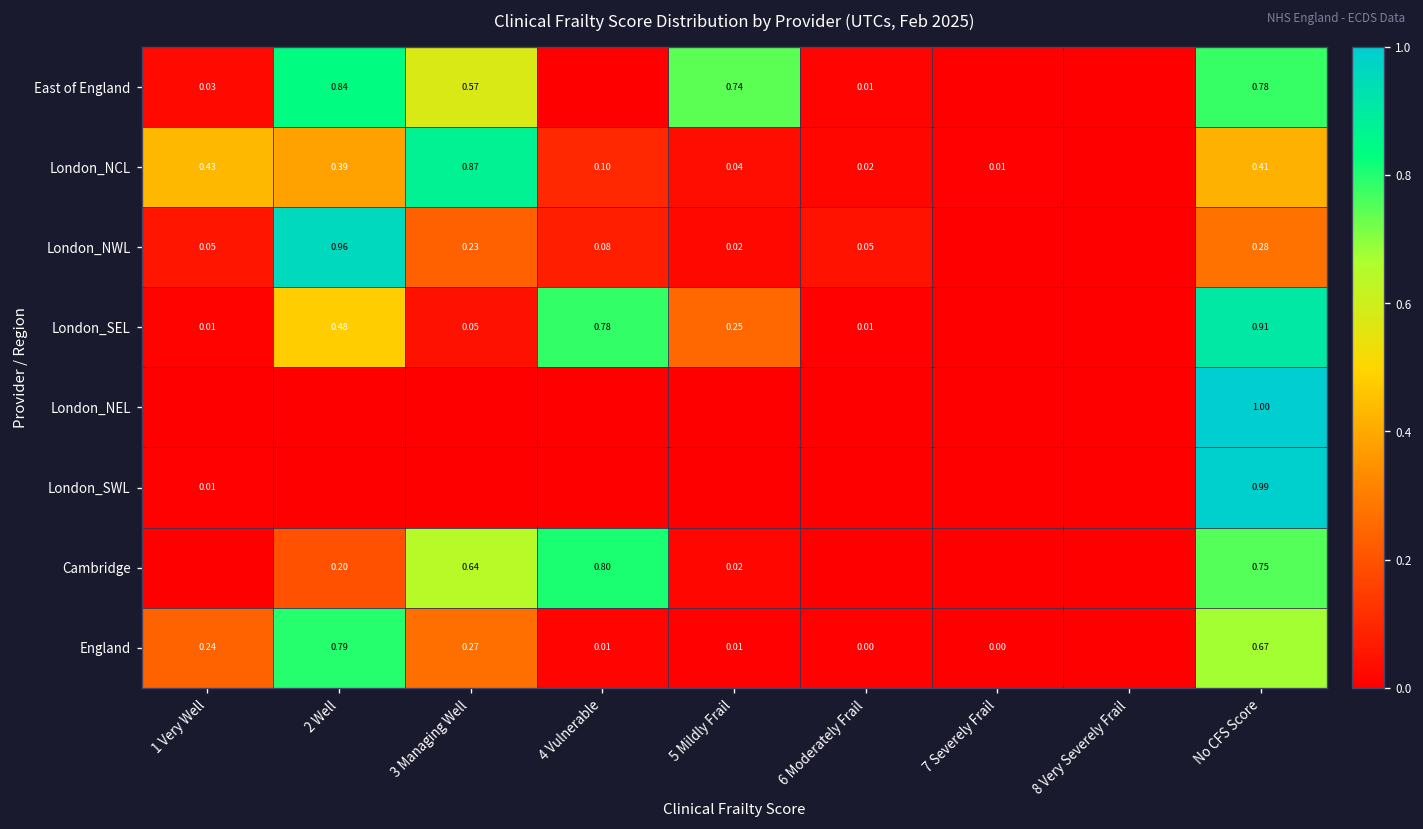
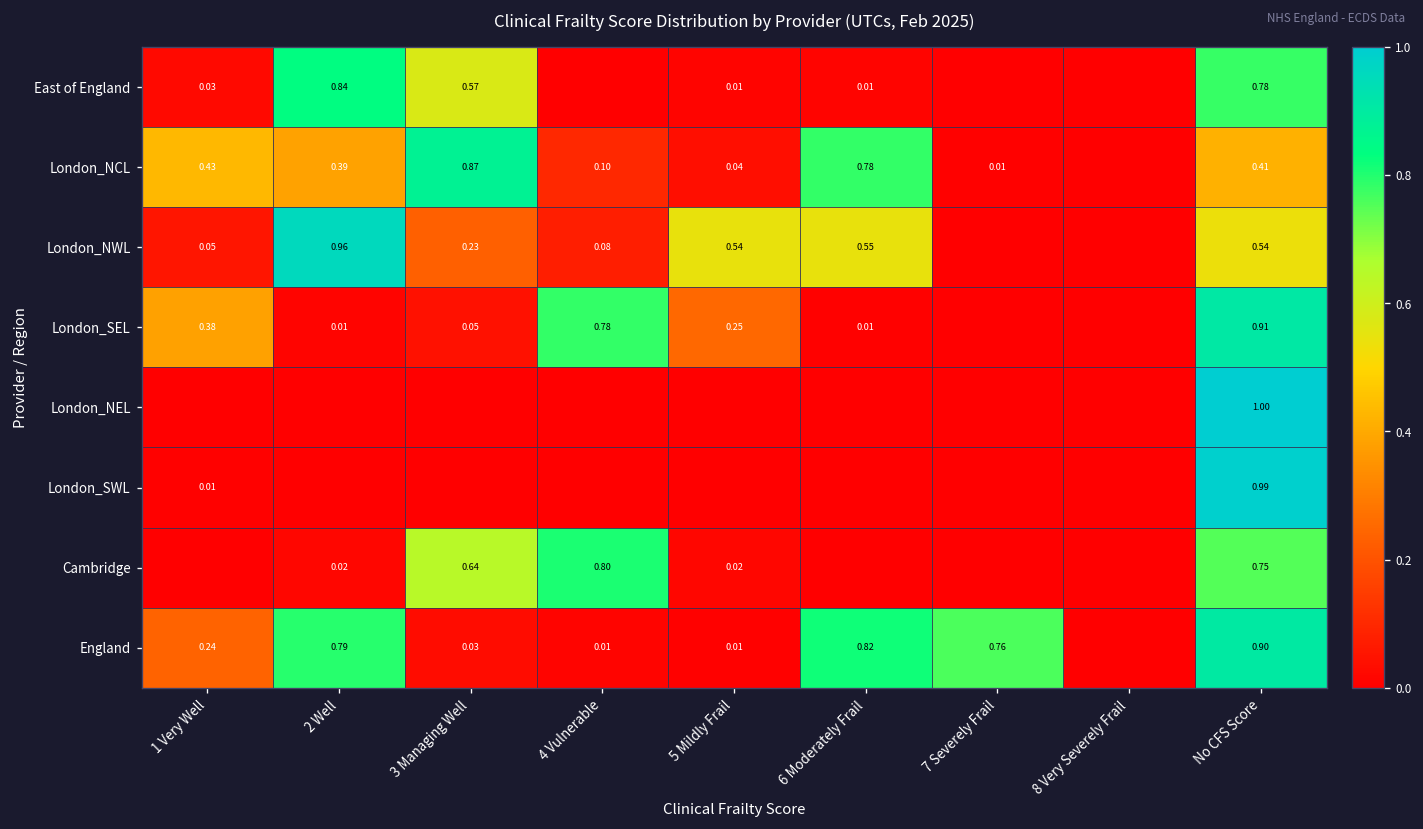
  {
    "East of England": {
      "1 Very Well": 0.03,
      "2 Well": 0.84,
      "3 Managing Well": 0.57,
-     "5 Mildly Frail": 0.74,
+     "5 Mildly Frail": 0.01,
      "6 Moderately Frail": 0.01,
      "No CFS Score": 0.78
    },
    "London_NCL": {
      "1 Very Well": 0.43,
      "2 Well": 0.39,
      "3 Managing Well": 0.87,
      "4 Vulnerable": 0.10,
      "5 Mildly Frail": 0.04,
-     "6 Moderately Frail": 0.02,
+     "6 Moderately Frail": 0.78,
      "7 Severely Frail": 0.01,
      "No CFS Score": 0.41
    },
    "London_NWL": {
      "1 Very Well": 0.05,
      "2 Well": 0.96,
      "3 Managing Well": 0.23,
      "4 Vulnerable": 0.08,
-     "5 Mildly Frail": 0.02,
-     "6 Moderately Frail": 0.05,
-     "No CFS Score": 0.28
+     "5 Mildly Frail": 0.54,
+     "6 Moderately Frail": 0.55,
+     "No CFS Score": 0.54
    },
    "London_SEL": {
-     "1 Very Well": 0.01,
-     "2 Well": 0.48,
+     "1 Very Well": 0.38,
+     "2 Well": 0.01,
      "3 Managing Well": 0.05,
      "4 Vulnerable": 0.78,
      "5 Mildly Frail": 0.25,
      "6 Moderately Frail": 0.01,
      "No CFS Score": 0.91
    },
    "London_NEL": {
      "No CFS Score": 1.00
    },
    "London_SWL": {
      "1 Very Well": 0.01,
      "No CFS Score": 0.99
    },
    "Cambridge": {
-     "2 Well": 0.20,
+     "2 Well": 0.02,
      "3 Managing Well": 0.64,
      "4 Vulnerable": 0.80,
      "5 Mildly Frail": 0.02,
      "No CFS Score": 0.75
    },
    "England": {
      "1 Very Well": 0.24,
      "2 Well": 0.79,
-     "3 Managing Well": 0.27,
+     "3 Managing Well": 0.03,
      "4 Vulnerable": 0.01,
      "5 Mildly Frail": 0.01,
-     "6 Moderately Frail": 0.00,
-     "7 Severely Frail": 0.00,
-     "No CFS Score": 0.67
+     "6 Moderately Frail": 0.82,
+     "7 Severely Frail": 0.76,
+     "No CFS Score": 0.90
    }
  }
